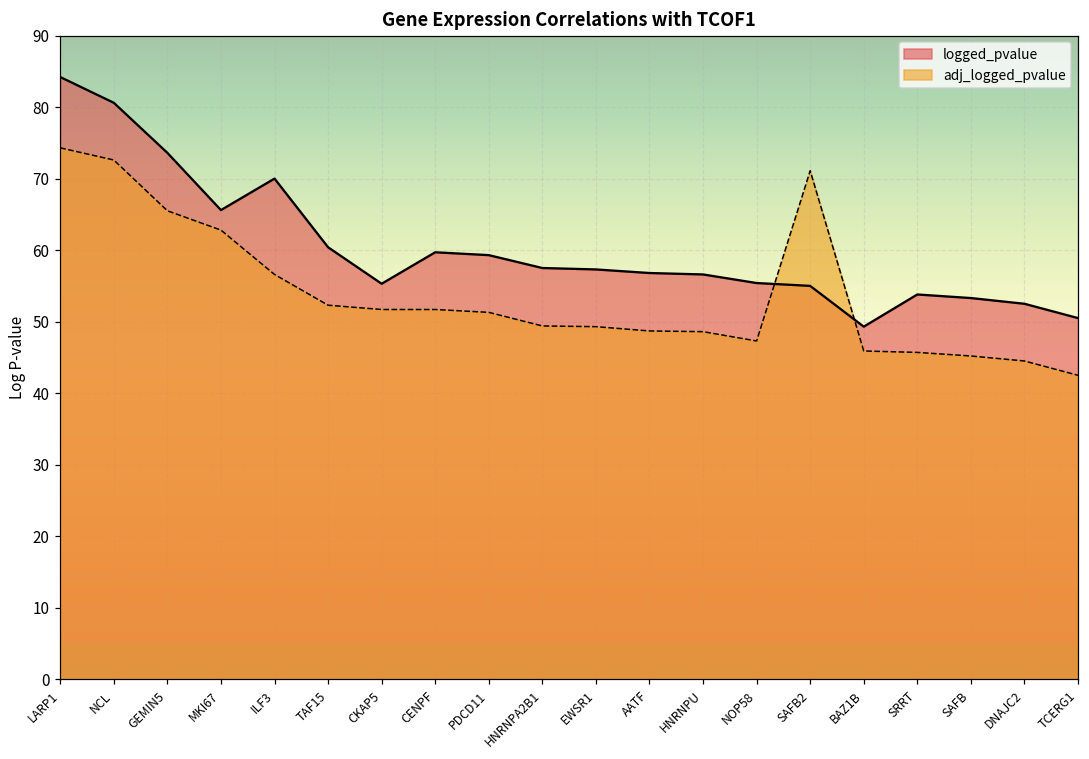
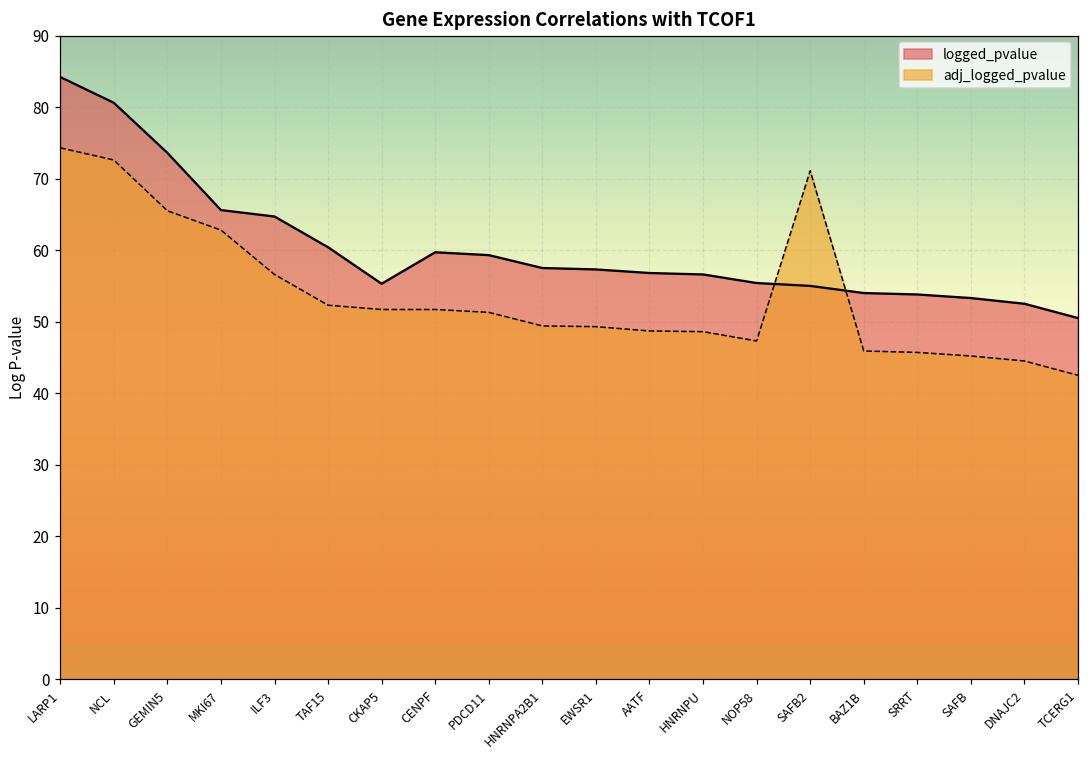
  {
    "logged_pvalue": {
      "LARP1": 84,
      "NCL": 81,
      "GEMIN5": 74,
      "MKI67": 66,
-     "ILF3": 70,
+     "ILF3": 65,
      "TAF15": 60,
      "CKAP5": 55,
      "CENPF": 60,
      "PDCD11": 59,
      "HNRNPA2B1": 58,
      "EWSR1": 57,
      "AATF": 57,
      "HNRNPU": 57,
      "NOP58": 55,
      "SAFB2": 55,
-     "BAZ1B": 49,
+     "BAZ1B": 54,
      "SRRT": 54,
      "SAFB": 53,
      "DNAJC2": 53,
      "TCERG1": 51
    },
    "adj_logged_pvalue": {
      "LARP1": 74,
      "NCL": 73,
      "GEMIN5": 66,
      "MKI67": 63,
      "ILF3": 57,
      "TAF15": 52,
      "CKAP5": 52,
      "CENPF": 52,
      "PDCD11": 51,
      "HNRNPA2B1": 49,
      "EWSR1": 49,
      "AATF": 49,
      "HNRNPU": 49,
      "NOP58": 47,
      "SAFB2": 71,
      "BAZ1B": 46,
      "SRRT": 46,
      "SAFB": 45,
      "DNAJC2": 45,
      "TCERG1": 43
    }
  }
